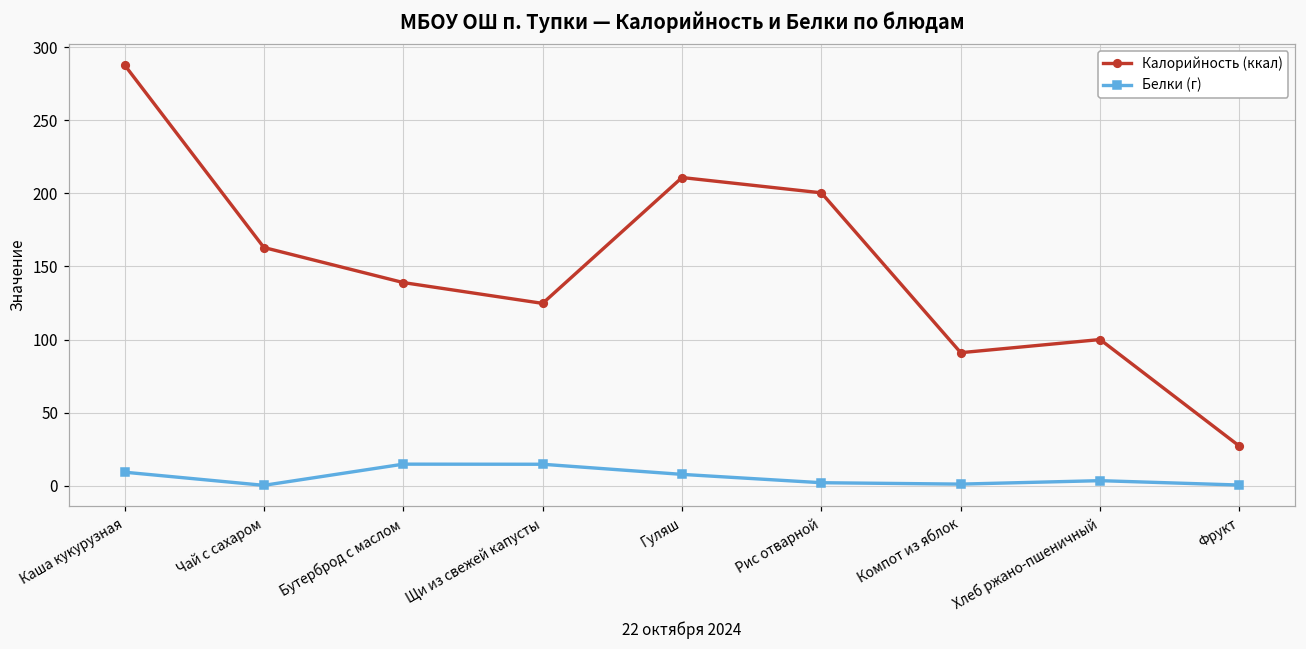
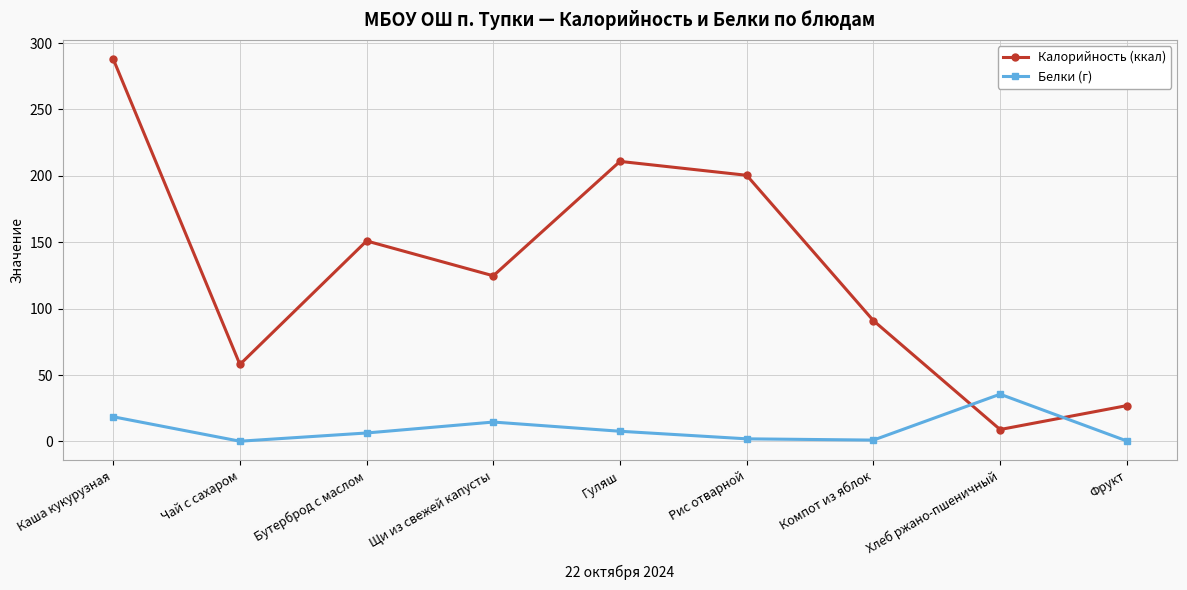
  {
    "Калорийность (ккал)": {
      "Каша кукурузная": 288,
-     "Чай с сахаром": 163,
-     "Бутерброд с маслом": 139,
+     "Чай с сахаром": 58,
+     "Бутерброд с маслом": 151,
      "Щи из свежей капусты": 125,
      "Гуляш": 211,
      "Рис отварной": 200,
      "Компот из яблок": 91,
-     "Хлеб ржано-пшеничный": 100,
+     "Хлеб ржано-пшеничный": 9,
      "Фрукт": 27
    },
    "Белки (г)": {
-     "Каша кукурузная": 9,
+     "Каша кукурузная": 19,
      "Чай с сахаром": 0,
-     "Бутерброд с маслом": 15,
+     "Бутерброд с маслом": 6,
      "Щи из свежей капусты": 15,
      "Гуляш": 8,
      "Рис отварной": 2,
      "Компот из яблок": 1,
-     "Хлеб ржано-пшеничный": 3,
+     "Хлеб ржано-пшеничный": 36,
      "Фрукт": 0
    }
  }
